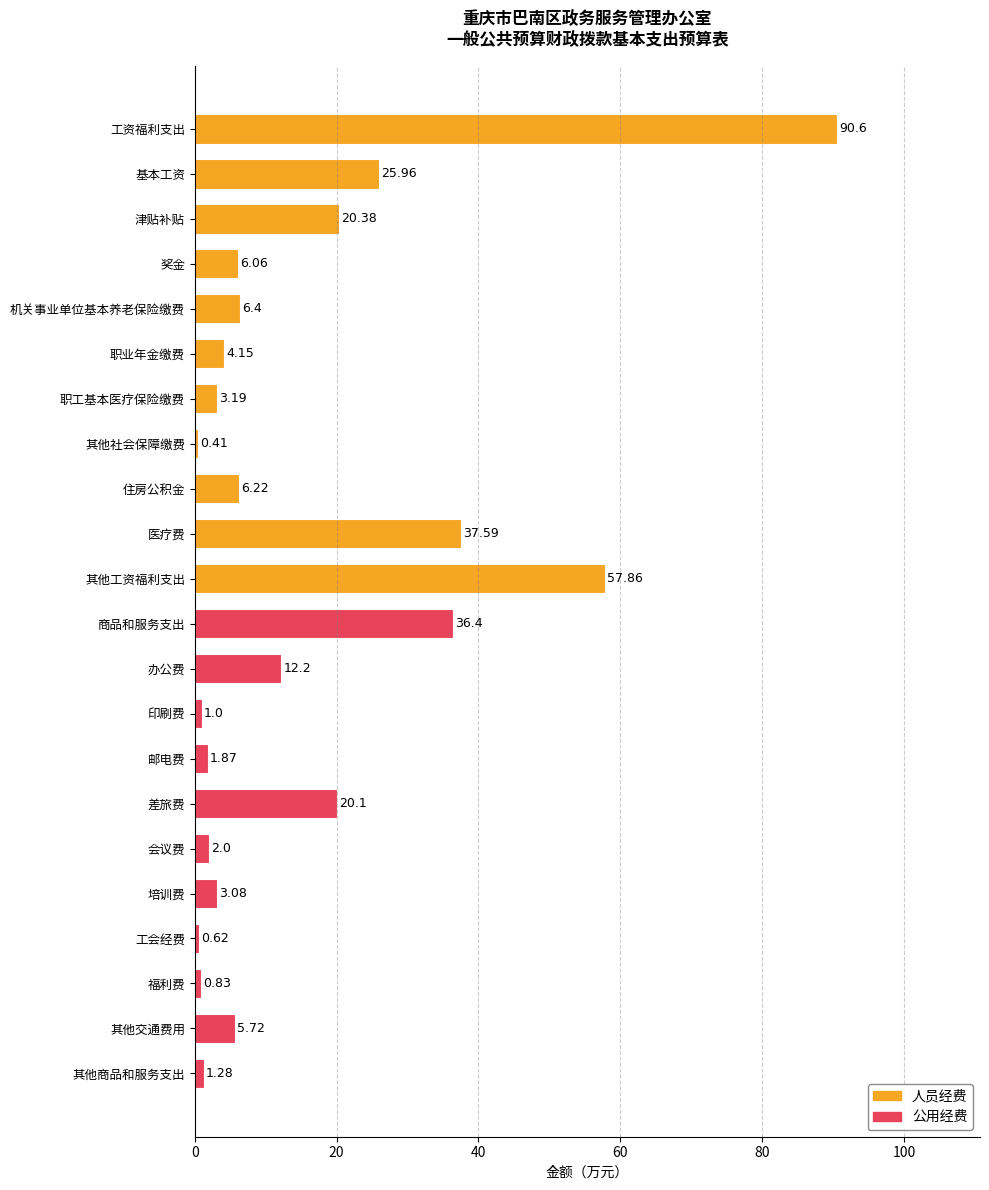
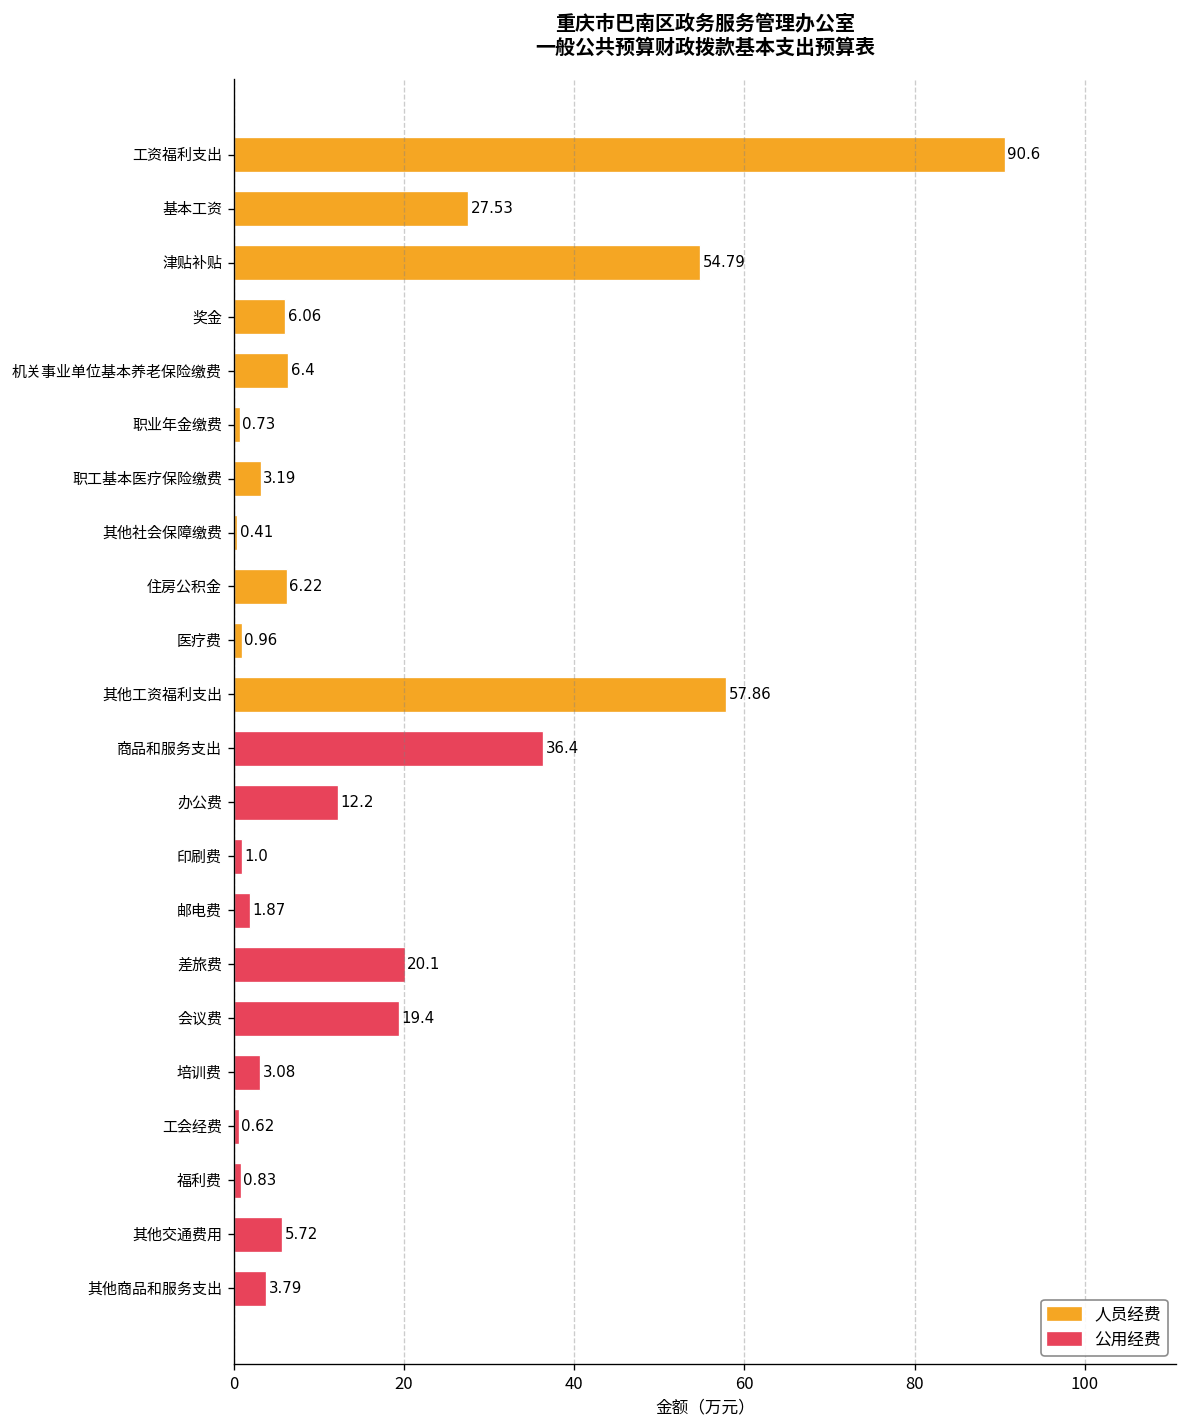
  {
    "工资福利支出": 90.6,
-   "基本工资": 25.96,
-   "津贴补贴": 20.38,
+   "基本工资": 27.53,
+   "津贴补贴": 54.79,
    "奖金": 6.06,
    "机关事业单位基本养老保险缴费": 6.4,
-   "职业年金缴费": 4.15,
+   "职业年金缴费": 0.73,
    "职工基本医疗保险缴费": 3.19,
    "其他社会保障缴费": 0.41,
    "住房公积金": 6.22,
-   "医疗费": 37.59,
+   "医疗费": 0.96,
    "其他工资福利支出": 57.86,
    "商品和服务支出": 36.4,
    "办公费": 12.2,
    "印刷费": 1.0,
    "邮电费": 1.87,
    "差旅费": 20.1,
-   "会议费": 2.0,
+   "会议费": 19.4,
    "培训费": 3.08,
    "工会经费": 0.62,
    "福利费": 0.83,
    "其他交通费用": 5.72,
-   "其他商品和服务支出": 1.28
+   "其他商品和服务支出": 3.79
  }
